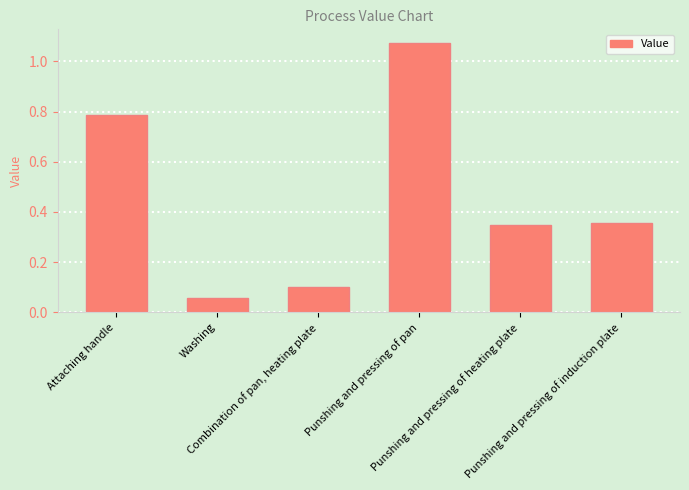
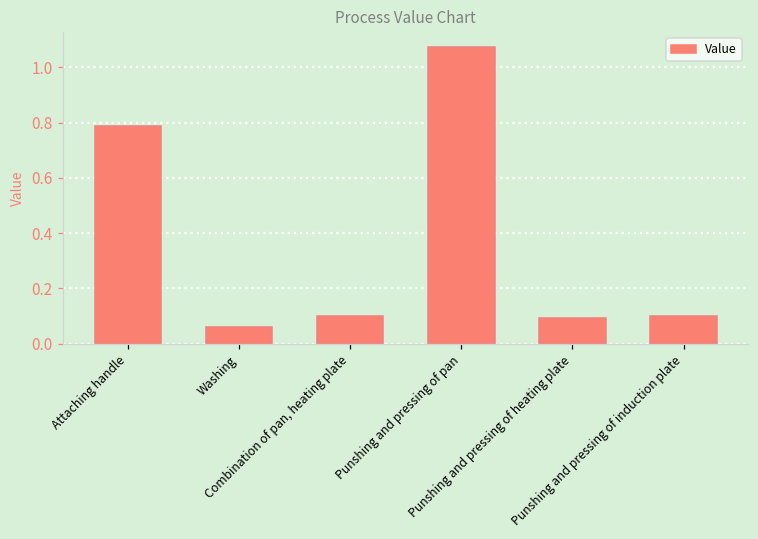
  {
    "Attaching handle": 0.79,
    "Washing": 0.06,
    "Combination of pan, heating plate": 0.10,
    "Punshing and pressing of pan": 1.07,
-   "Punshing and pressing of heating plate": 0.35,
-   "Punshing and pressing of induction plate": 0.36
+   "Punshing and pressing of heating plate": 0.09,
+   "Punshing and pressing of induction plate": 0.10
  }
